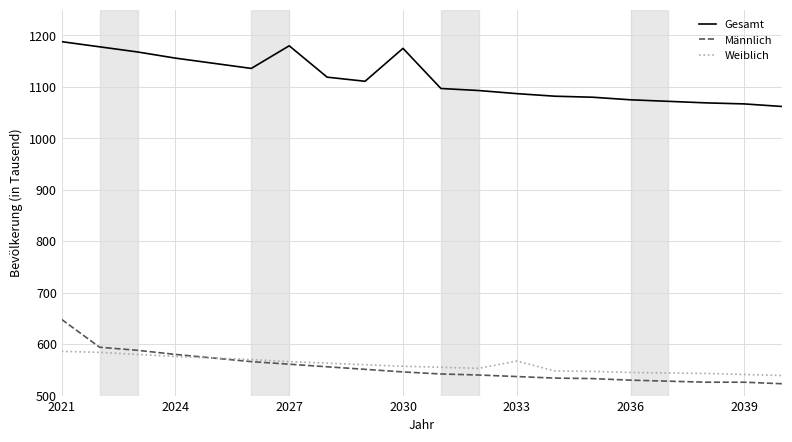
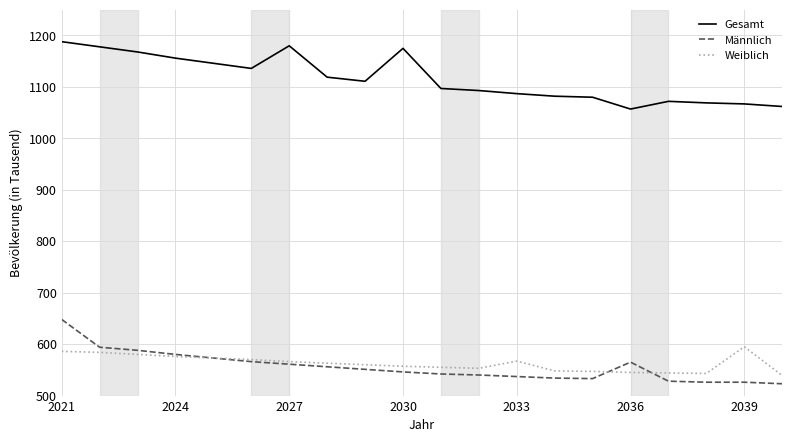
  {
    "Gesamt": {
      "2021": 1190,
      "2024": 1160,
      "2027": 1180,
      "2030": 1180,
      "2033": 1090,
-     "2036": 1080,
+     "2036": 1060,
      "2039": 1070
    },
    "Männlich": {
      "2021": 650,
      "2030": 550,
      "2033": 540,
-     "2036": 530,
+     "2036": 570,
      "2039": 530
    },
    "Weiblich": {
      "2021": 590,
      "2030": 560,
      "2033": 570,
      "2036": 550,
-     "2039": 540
+     "2039": 600
    }
  }
